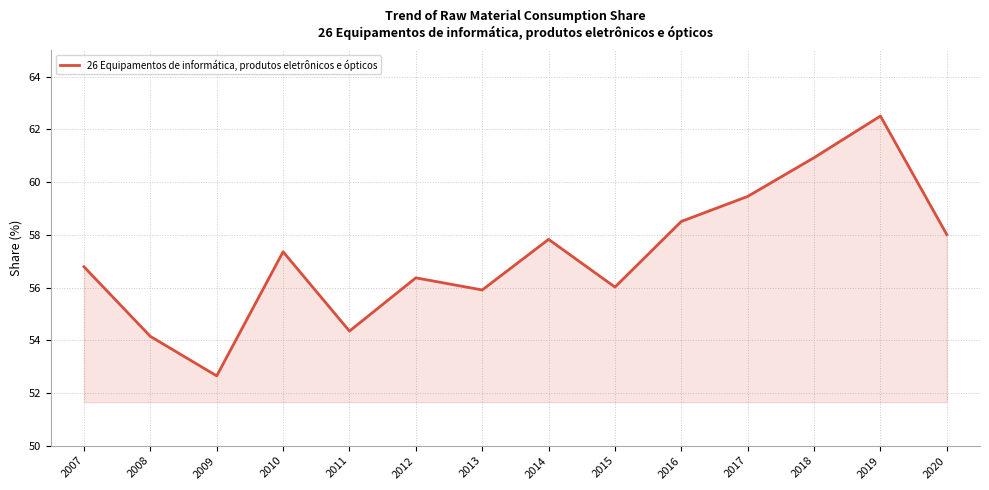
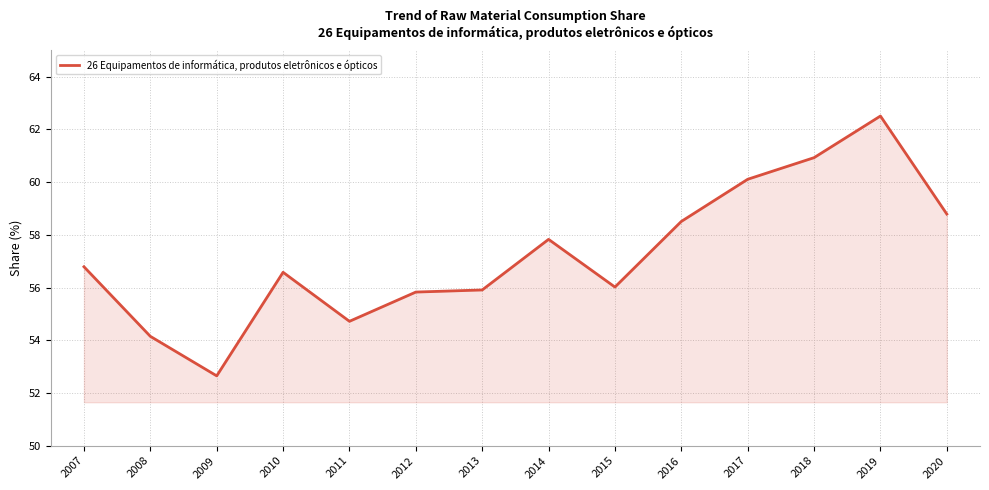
  {
    "2007": 56.8,
    "2008": 54.2,
    "2009": 52.7,
-   "2010": 57.4,
-   "2011": 54.4,
-   "2012": 56.4,
+   "2010": 56.6,
+   "2011": 54.7,
+   "2012": 55.8,
    "2013": 55.9,
    "2014": 57.8,
    "2015": 56.0,
    "2016": 58.5,
-   "2017": 59.5,
+   "2017": 60.1,
    "2018": 60.9,
    "2019": 62.5,
-   "2020": 58.0
+   "2020": 58.8
  }
